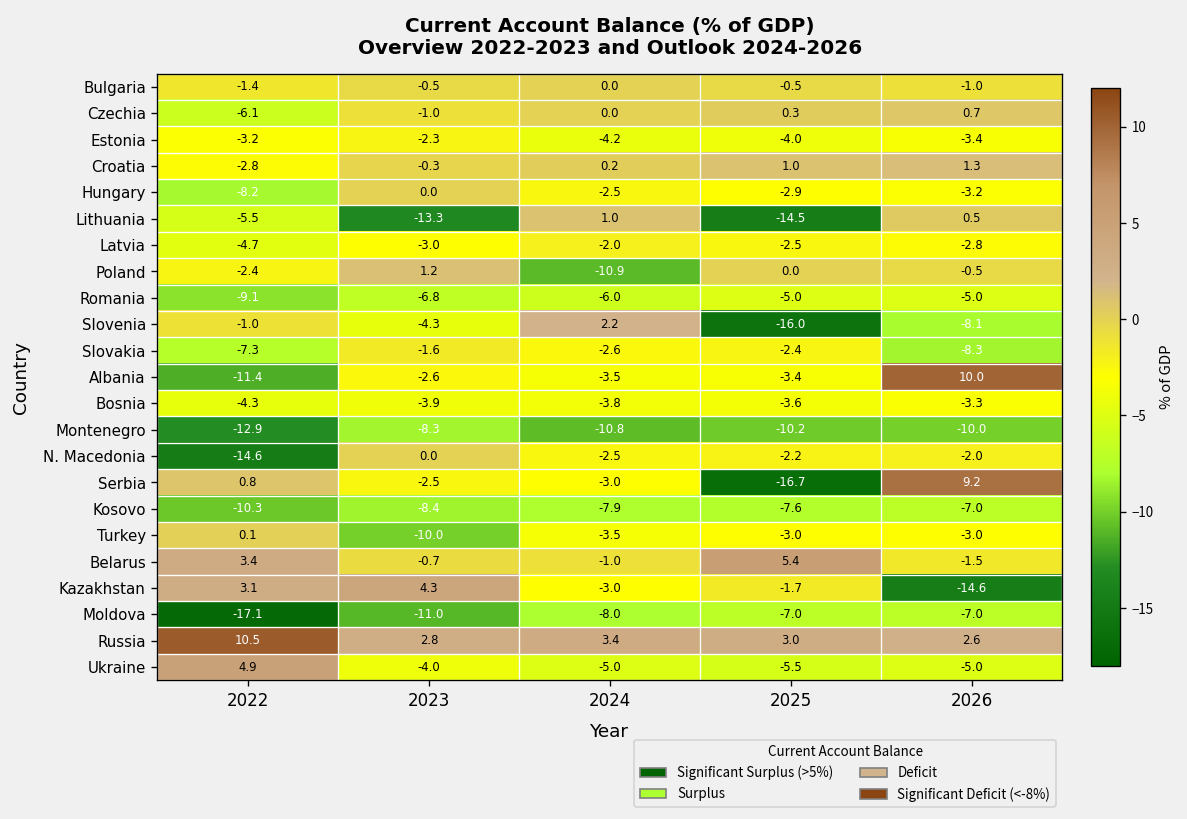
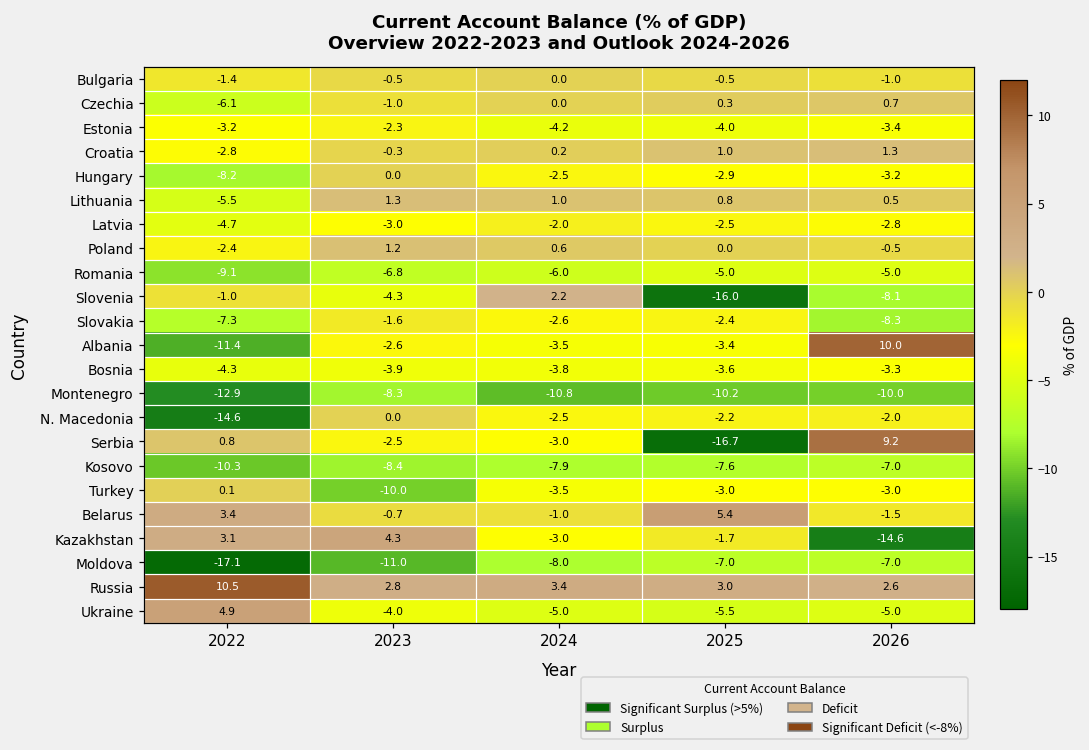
  {
    "Bulgaria": {
      "2022": -1.4,
      "2023": -0.5,
      "2024": 0.0,
      "2025": -0.5,
      "2026": -1.0
    },
    "Czechia": {
      "2022": -6.1,
      "2023": -1.0,
      "2024": 0.0,
      "2025": 0.3,
      "2026": 0.7
    },
    "Estonia": {
      "2022": -3.2,
      "2023": -2.3,
      "2024": -4.2,
      "2025": -4.0,
      "2026": -3.4
    },
    "Croatia": {
      "2022": -2.8,
      "2023": -0.3,
      "2024": 0.2,
      "2025": 1.0,
      "2026": 1.3
    },
    "Hungary": {
      "2022": -8.2,
      "2023": 0.0,
      "2024": -2.5,
      "2025": -2.9,
      "2026": -3.2
    },
    "Lithuania": {
      "2022": -5.5,
-     "2023": -13.3,
+     "2023": 1.3,
      "2024": 1.0,
-     "2025": -14.5,
+     "2025": 0.8,
      "2026": 0.5
    },
    "Latvia": {
      "2022": -4.7,
      "2023": -3.0,
      "2024": -2.0,
      "2025": -2.5,
      "2026": -2.8
    },
    "Poland": {
      "2022": -2.4,
      "2023": 1.2,
-     "2024": -10.9,
+     "2024": 0.6,
      "2025": 0.0,
      "2026": -0.5
    },
    "Romania": {
      "2022": -9.1,
      "2023": -6.8,
      "2024": -6.0,
      "2025": -5.0,
      "2026": -5.0
    },
    "Slovenia": {
      "2022": -1.0,
      "2023": -4.3,
      "2024": 2.2,
      "2025": -16.0,
      "2026": -8.1
    },
    "Slovakia": {
      "2022": -7.3,
      "2023": -1.6,
      "2024": -2.6,
      "2025": -2.4,
      "2026": -8.3
    },
    "Albania": {
      "2022": -11.4,
      "2023": -2.6,
      "2024": -3.5,
      "2025": -3.4,
      "2026": 10.0
    },
    "Bosnia": {
      "2022": -4.3,
      "2023": -3.9,
      "2024": -3.8,
      "2025": -3.6,
      "2026": -3.3
    },
    "Montenegro": {
      "2022": -12.9,
      "2023": -8.3,
      "2024": -10.8,
      "2025": -10.2,
      "2026": -10.0
    },
    "N. Macedonia": {
      "2022": -14.6,
      "2023": 0.0,
      "2024": -2.5,
      "2025": -2.2,
      "2026": -2.0
    },
    "Serbia": {
      "2022": 0.8,
      "2023": -2.5,
      "2024": -3.0,
      "2025": -16.7,
      "2026": 9.2
    },
    "Kosovo": {
      "2022": -10.3,
      "2023": -8.4,
      "2024": -7.9,
      "2025": -7.6,
      "2026": -7.0
    },
    "Turkey": {
      "2022": 0.1,
      "2023": -10.0,
      "2024": -3.5,
      "2025": -3.0,
      "2026": -3.0
    },
    "Belarus": {
      "2022": 3.4,
      "2023": -0.7,
      "2024": -1.0,
      "2025": 5.4,
      "2026": -1.5
    },
    "Kazakhstan": {
      "2022": 3.1,
      "2023": 4.3,
      "2024": -3.0,
      "2025": -1.7,
      "2026": -14.6
    },
    "Moldova": {
      "2022": -17.1,
      "2023": -11.0,
      "2024": -8.0,
      "2025": -7.0,
      "2026": -7.0
    },
    "Russia": {
      "2022": 10.5,
      "2023": 2.8,
      "2024": 3.4,
      "2025": 3.0,
      "2026": 2.6
    },
    "Ukraine": {
      "2022": 4.9,
      "2023": -4.0,
      "2024": -5.0,
      "2025": -5.5,
      "2026": -5.0
    }
  }
